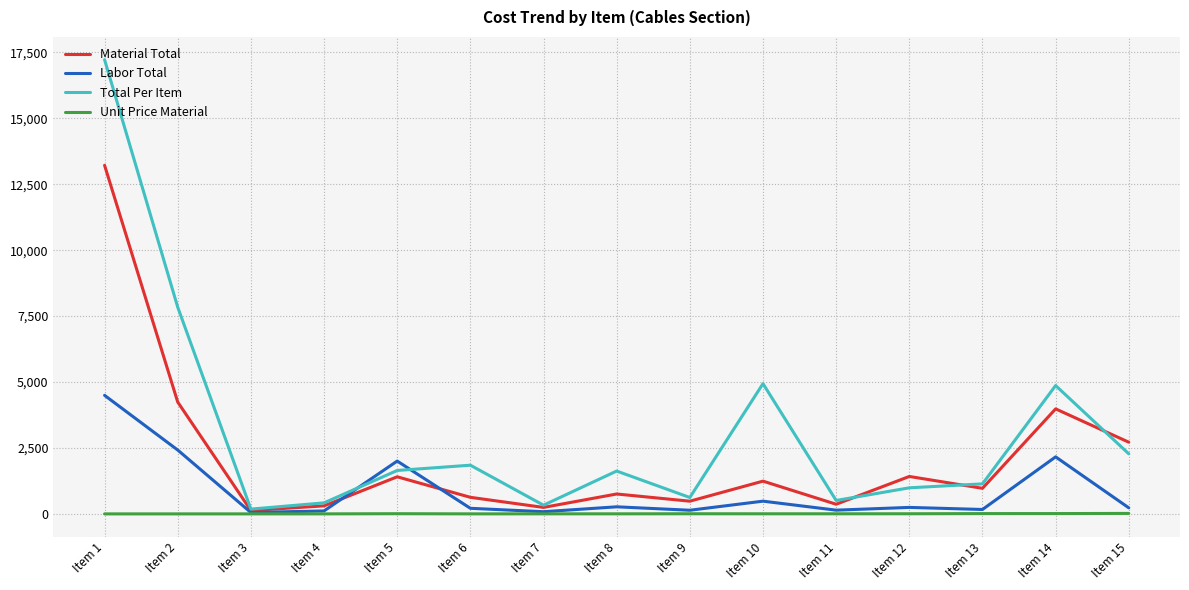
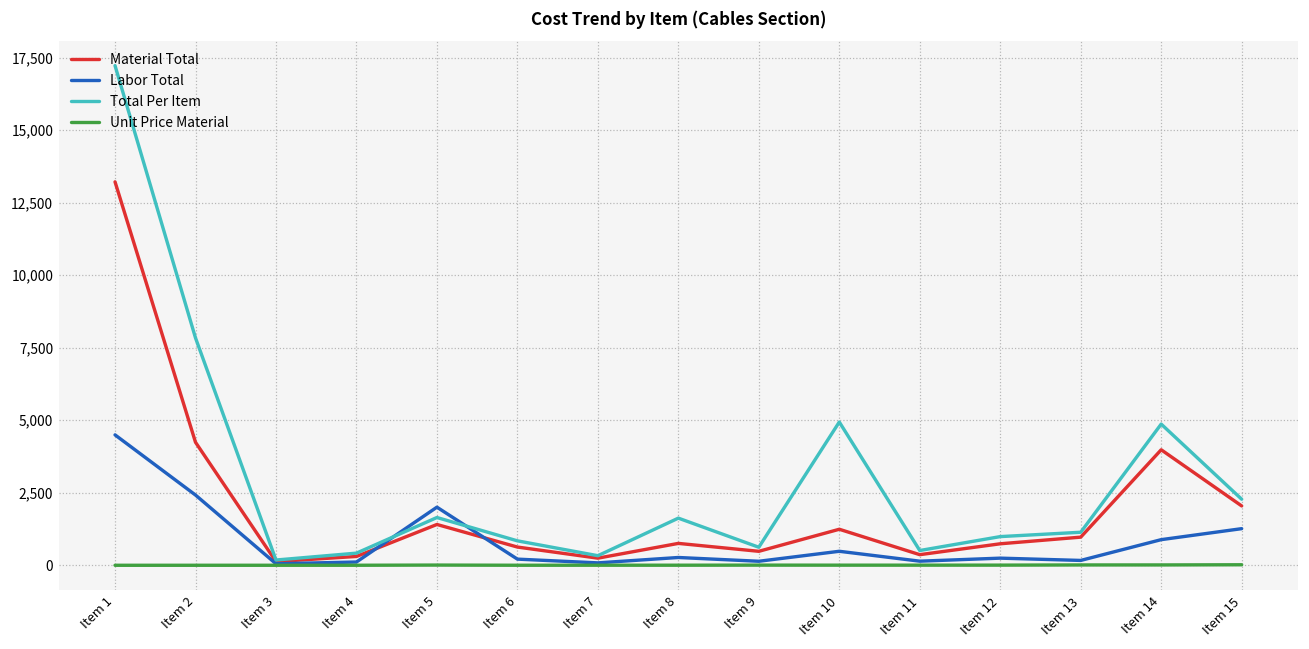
  {
    "Material Total": {
      "Item 1": "13,200",
      "Item 2": "4,200",
      "Item 4": "300",
      "Item 5": "1,400",
      "Item 6": "600",
      "Item 8": "800",
      "Item 9": "500",
      "Item 10": "1,200",
      "Item 11": "400",
-     "Item 12": "1,400",
+     "Item 12": "700",
      "Item 13": "1,000",
      "Item 14": "4,000",
-     "Item 15": "2,700"
+     "Item 15": "2,000"
    },
    "Labor Total": {
      "Item 1": "4,500",
      "Item 2": "2,400",
      "Item 4": "100",
      "Item 5": "2,000",
      "Item 6": "200",
      "Item 8": "300",
      "Item 9": "100",
      "Item 10": "500",
      "Item 11": "100",
      "Item 12": "200",
      "Item 13": "200",
-     "Item 14": "2,200",
-     "Item 15": "200"
+     "Item 14": "900",
+     "Item 15": "1,300"
    },
    "Total Per Item": {
      "Item 1": "17,200",
      "Item 2": "7,800",
      "Item 4": "400",
      "Item 5": "1,600",
-     "Item 6": "1,800",
+     "Item 6": "800",
      "Item 8": "1,600",
      "Item 9": "600",
      "Item 10": "4,900",
      "Item 11": "500",
      "Item 12": "1,000",
      "Item 13": "1,100",
      "Item 14": "4,900",
      "Item 15": "2,300"
    },
    "Unit Price Material": {
      "Item 1": "0",
      "Item 2": "0",
      "Item 4": "0",
      "Item 5": "0",
      "Item 6": "0",
      "Item 8": "0",
      "Item 9": "0",
      "Item 10": "0",
      "Item 11": "0",
      "Item 12": "0",
      "Item 13": "0",
      "Item 14": "0",
      "Item 15": "0"
    }
  }
